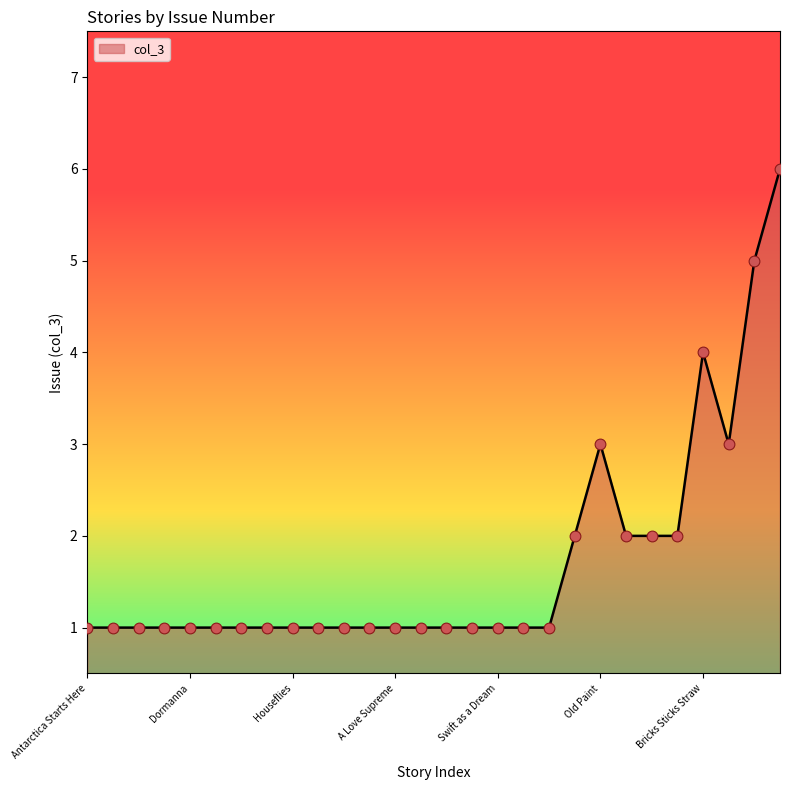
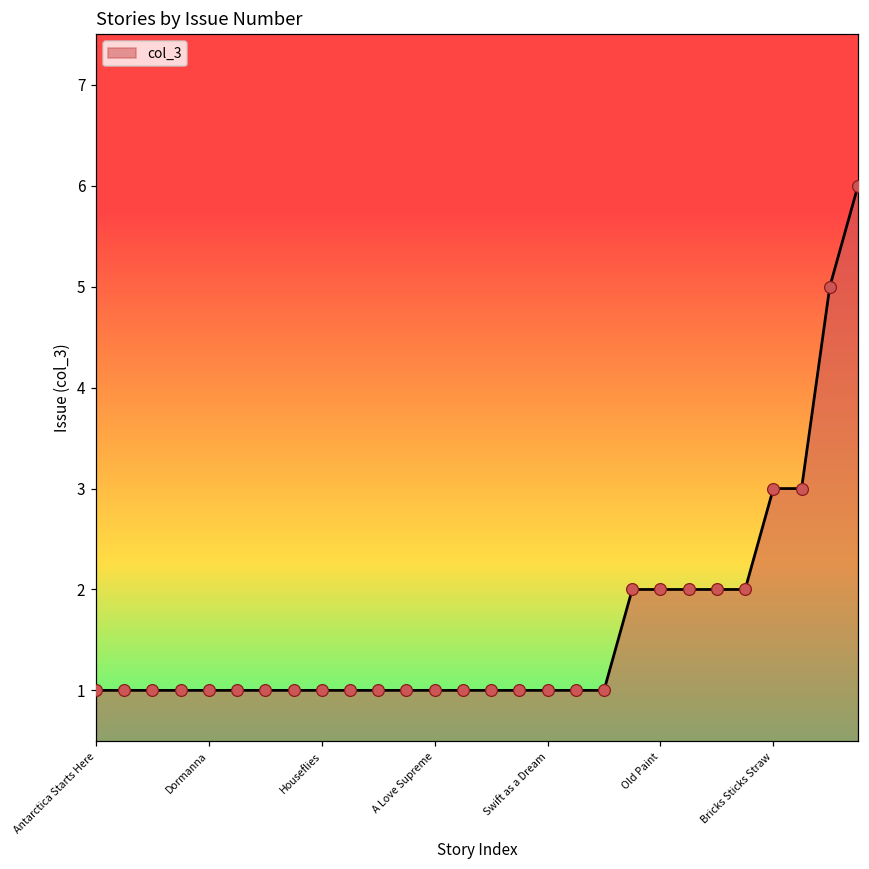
  {
    "Antarctica Starts Here": 1,
    "Dormanna": 1,
    "Houseflies": 1,
    "A Love Supreme": 1,
    "Swift as a Dream": 1,
-   "Old Paint": 3,
-   "Bricks Sticks Straw": 4
+   "Old Paint": 2,
+   "Bricks Sticks Straw": 3
  }
